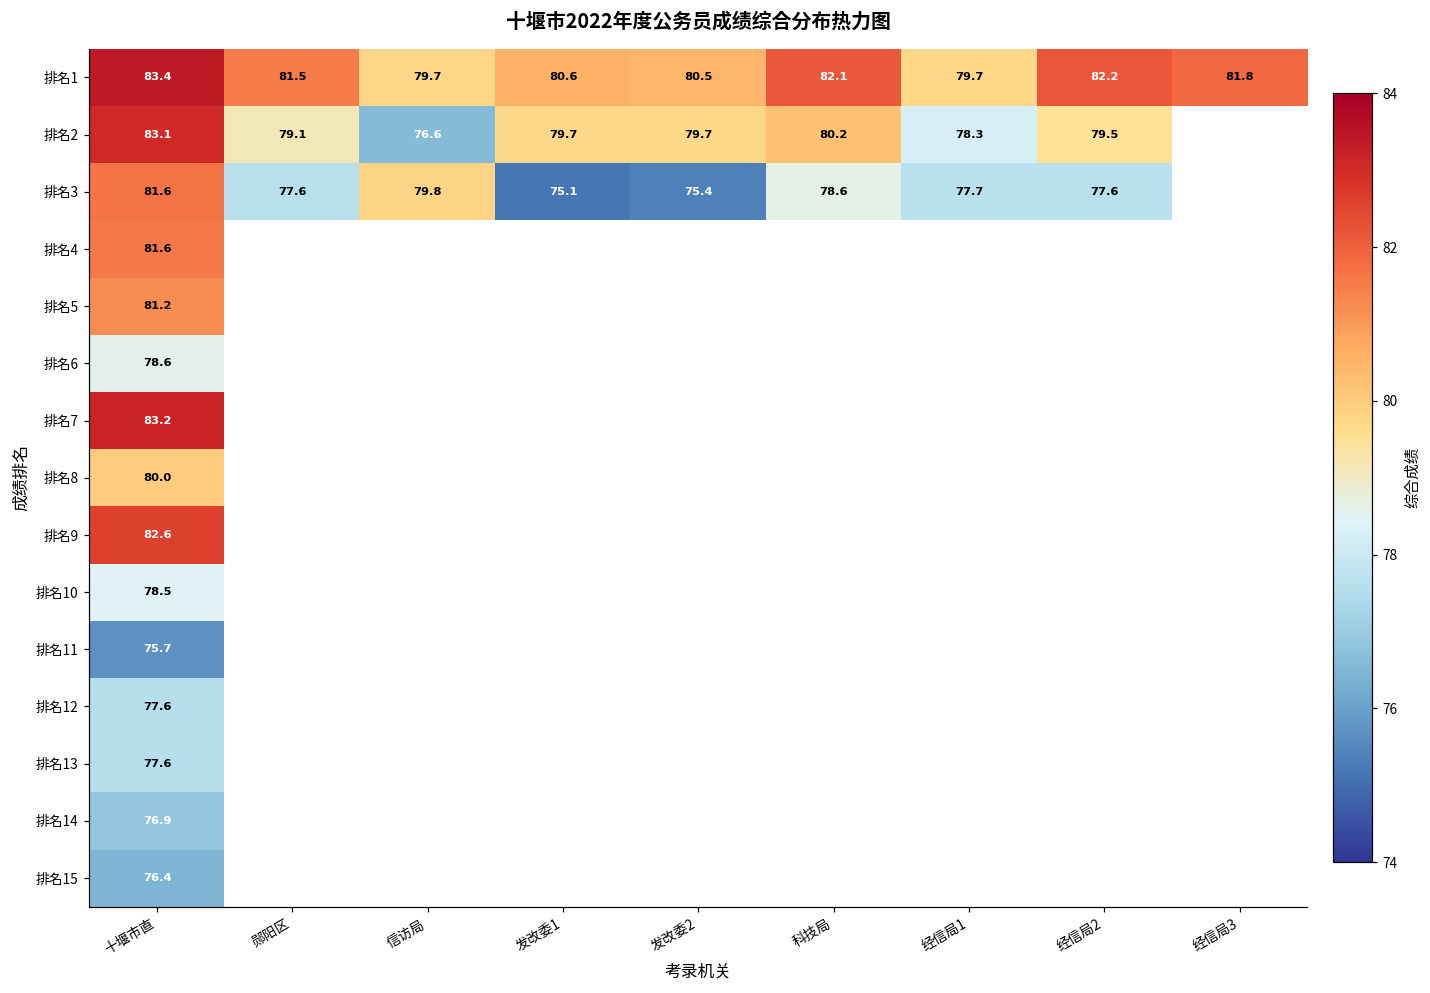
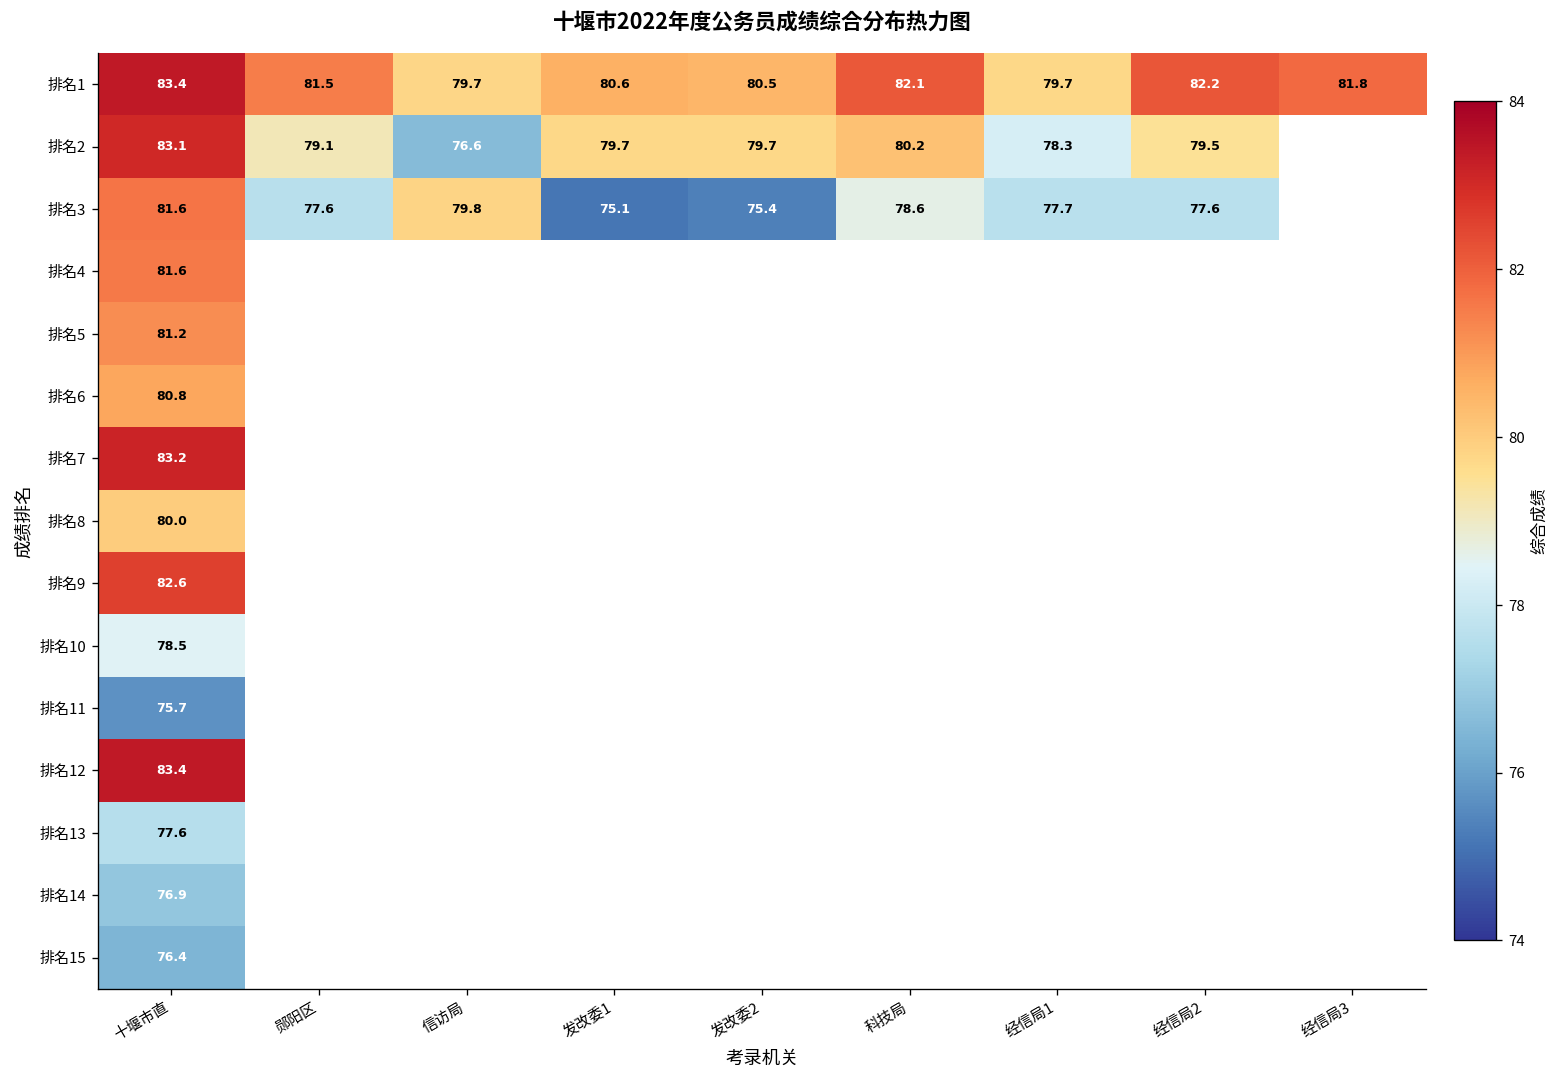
  {
    "排名1": {
      "十堰市直": 83.4,
      "郧阳区": 81.5,
      "信访局": 79.7,
      "发改委1": 80.6,
      "发改委2": 80.5,
      "科技局": 82.1,
      "经信局1": 79.7,
      "经信局2": 82.2,
      "经信局3": 81.8
    },
    "排名2": {
      "十堰市直": 83.1,
      "郧阳区": 79.1,
      "信访局": 76.6,
      "发改委1": 79.7,
      "发改委2": 79.7,
      "科技局": 80.2,
      "经信局1": 78.3,
      "经信局2": 79.5
    },
    "排名3": {
      "十堰市直": 81.6,
      "郧阳区": 77.6,
      "信访局": 79.8,
      "发改委1": 75.1,
      "发改委2": 75.4,
      "科技局": 78.6,
      "经信局1": 77.7,
      "经信局2": 77.6
    },
    "排名4": {
      "十堰市直": 81.6
    },
    "排名5": {
      "十堰市直": 81.2
    },
    "排名6": {
-     "十堰市直": 78.6
+     "十堰市直": 80.8
    },
    "排名7": {
      "十堰市直": 83.2
    },
    "排名8": {
      "十堰市直": 80.0
    },
    "排名9": {
      "十堰市直": 82.6
    },
    "排名10": {
      "十堰市直": 78.5
    },
    "排名11": {
      "十堰市直": 75.7
    },
    "排名12": {
-     "十堰市直": 77.6
+     "十堰市直": 83.4
    },
    "排名13": {
      "十堰市直": 77.6
    },
    "排名14": {
      "十堰市直": 76.9
    },
    "排名15": {
      "十堰市直": 76.4
    }
  }
